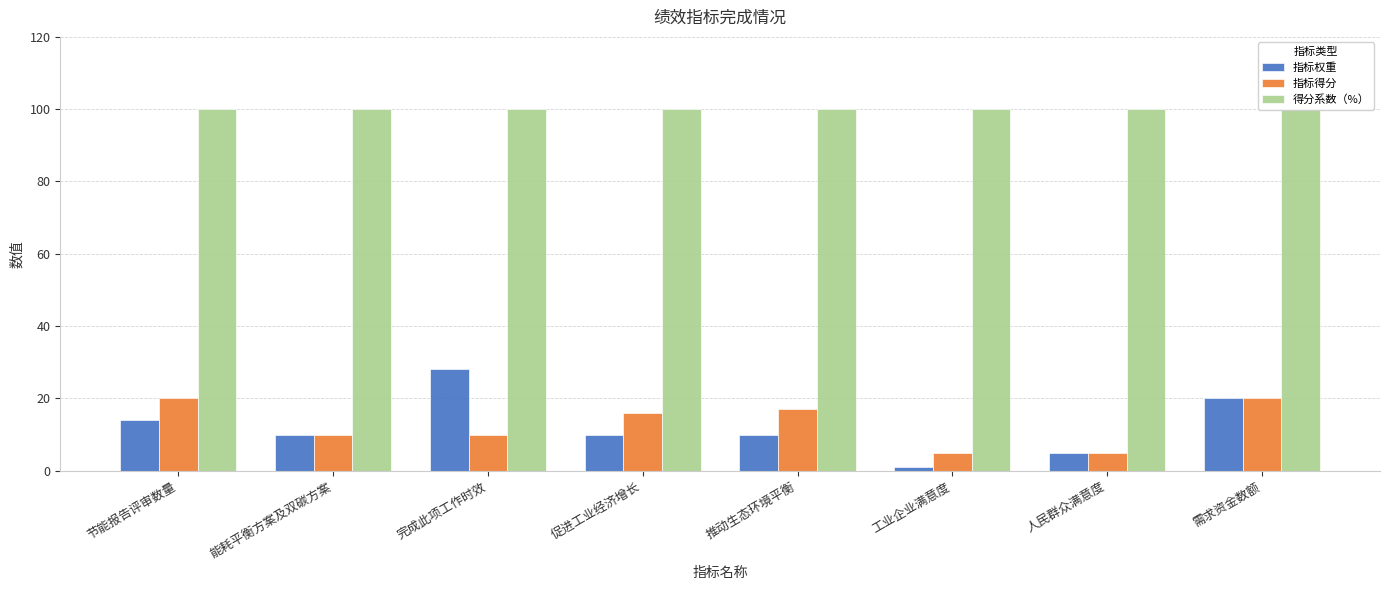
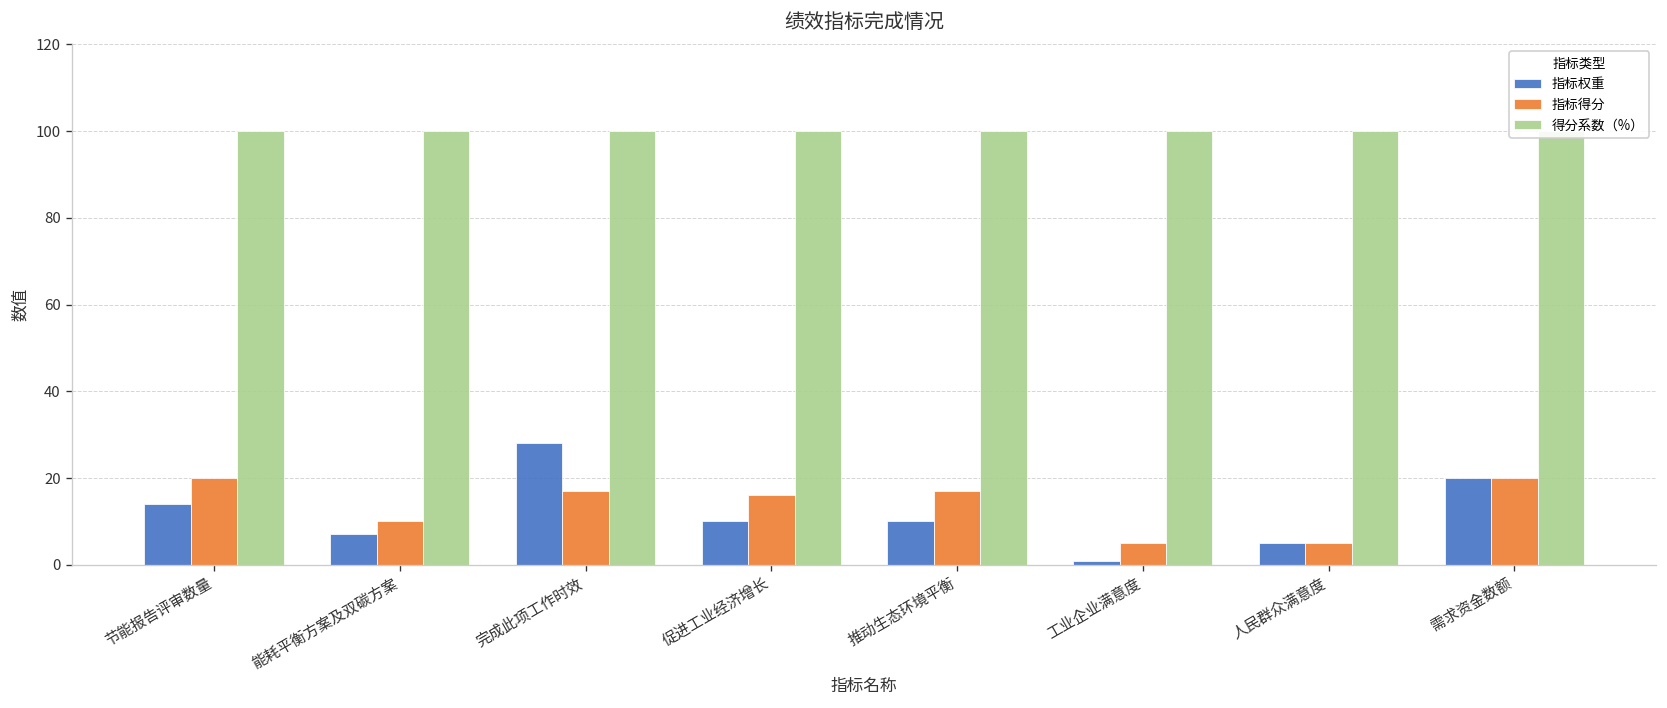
  {
    "指标权重": {
      "节能报告评审数量": 14,
-     "能耗平衡方案及双碳方案": 10,
+     "能耗平衡方案及双碳方案": 7,
      "完成此项工作时效": 28,
      "促进工业经济增长": 10,
      "推动生态环境平衡": 10,
      "工业企业满意度": 1,
      "人民群众满意度": 5,
      "需求资金数额": 20
    },
    "指标得分": {
      "节能报告评审数量": 20,
      "能耗平衡方案及双碳方案": 10,
-     "完成此项工作时效": 10,
+     "完成此项工作时效": 17,
      "促进工业经济增长": 16,
      "推动生态环境平衡": 17,
      "工业企业满意度": 5,
      "人民群众满意度": 5,
      "需求资金数额": 20
    },
    "得分系数（%）": {
      "节能报告评审数量": 100,
      "能耗平衡方案及双碳方案": 100,
      "完成此项工作时效": 100,
      "促进工业经济增长": 100,
      "推动生态环境平衡": 100,
      "工业企业满意度": 100,
      "人民群众满意度": 100
    }
  }
